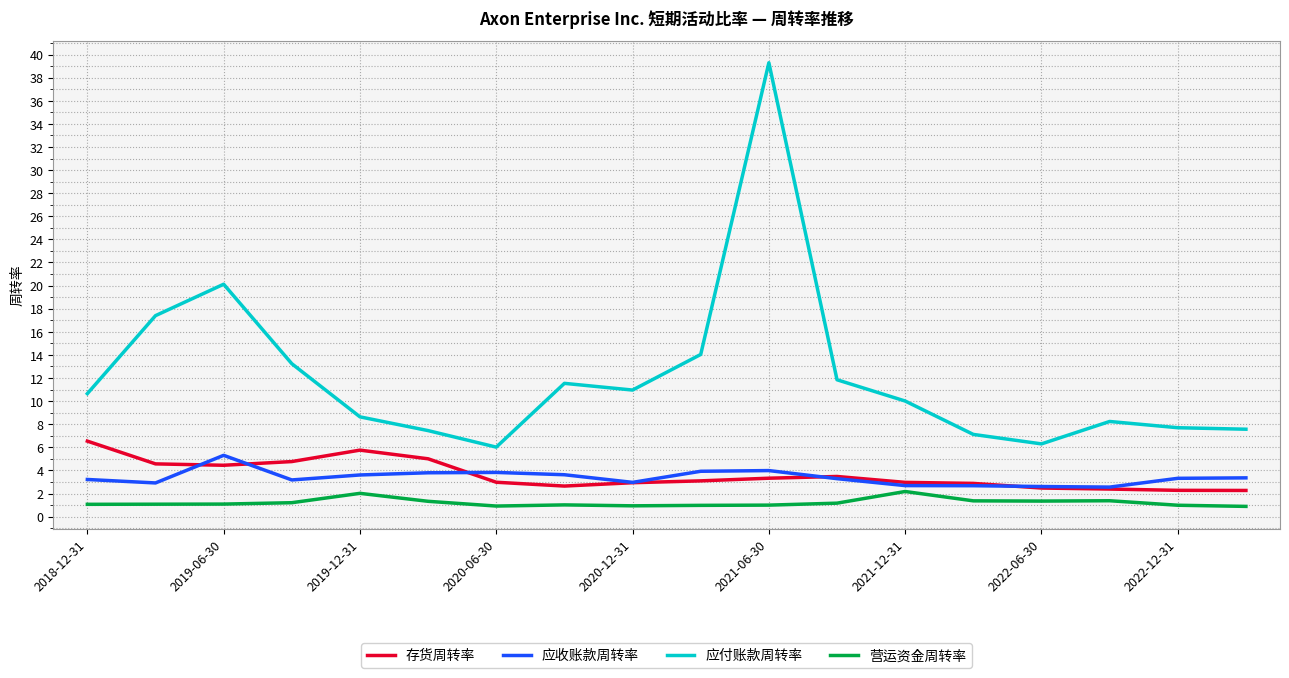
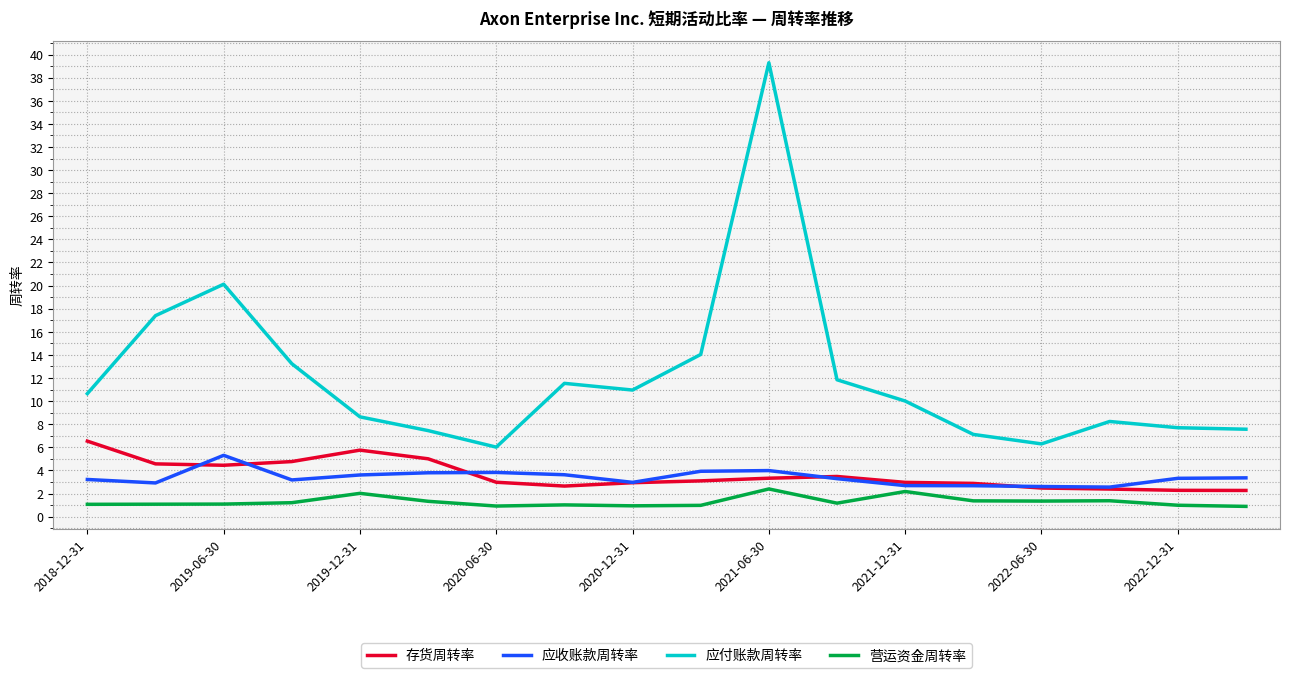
  {
    "存货周转率": {
      "2018-12-31": 6.5,
      "2019-06-30": 4.5,
      "2019-12-31": 5.8,
      "2020-06-30": 3.0,
      "2021-06-30": 3.3,
      "2021-12-31": 3.0,
      "2022-12-31": 2.3
    },
    "应收账款周转率": {
      "2018-12-31": 3.2,
      "2019-06-30": 5.3,
      "2019-12-31": 3.6,
      "2020-06-30": 3.8,
      "2021-06-30": 4.0,
      "2021-12-31": 2.7,
      "2022-12-31": 3.3
    },
    "应付账款周转率": {
      "2018-12-31": 10.7,
      "2019-06-30": 20.1,
      "2019-12-31": 8.6,
      "2020-06-30": 6.0,
      "2020-12-31": 11.0,
      "2021-06-30": 39.3,
      "2021-12-31": 10.0,
      "2022-06-30": 6.3,
      "2022-12-31": 7.7
    },
    "营运资金周转率": {
      "2018-12-31": 1.1,
      "2019-06-30": 1.1,
      "2019-12-31": 2.0,
      "2020-06-30": 0.9,
      "2020-12-31": 0.9,
-     "2021-06-30": 1.0,
+     "2021-06-30": 2.4,
      "2021-12-31": 2.2,
      "2022-06-30": 1.4,
      "2022-12-31": 1.0
    }
  }
